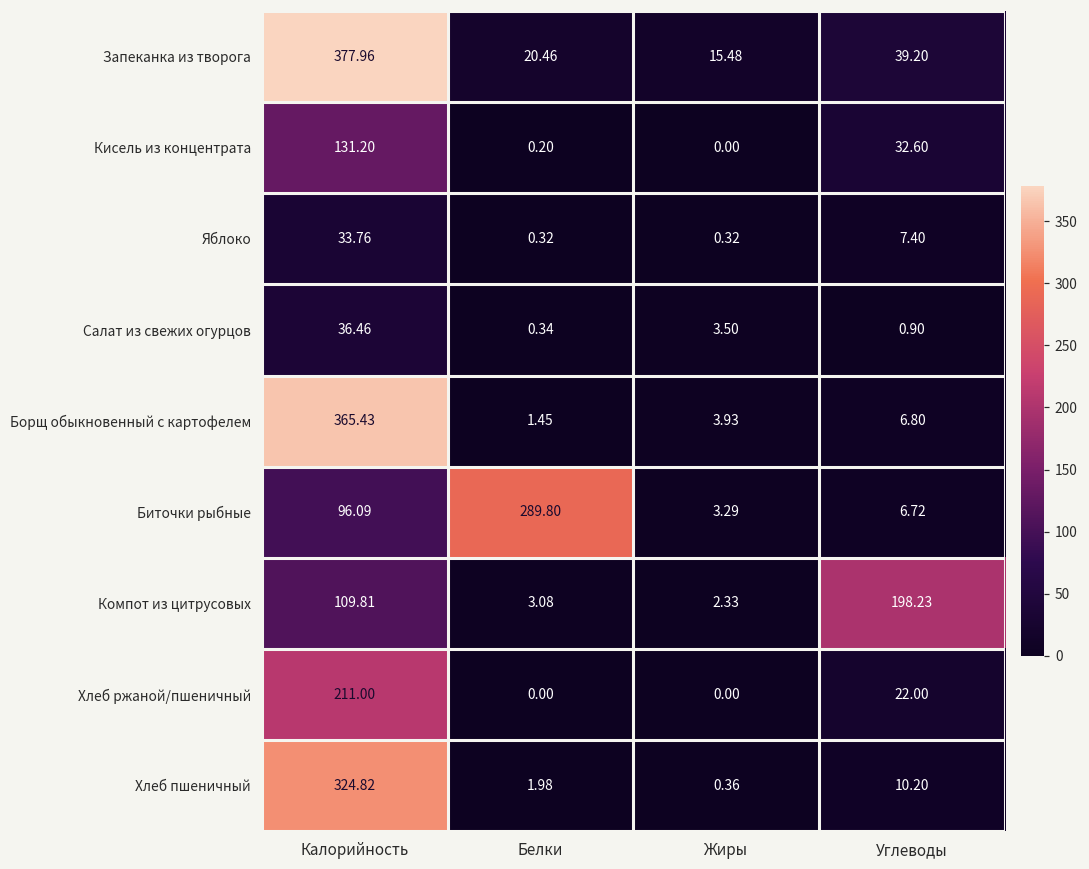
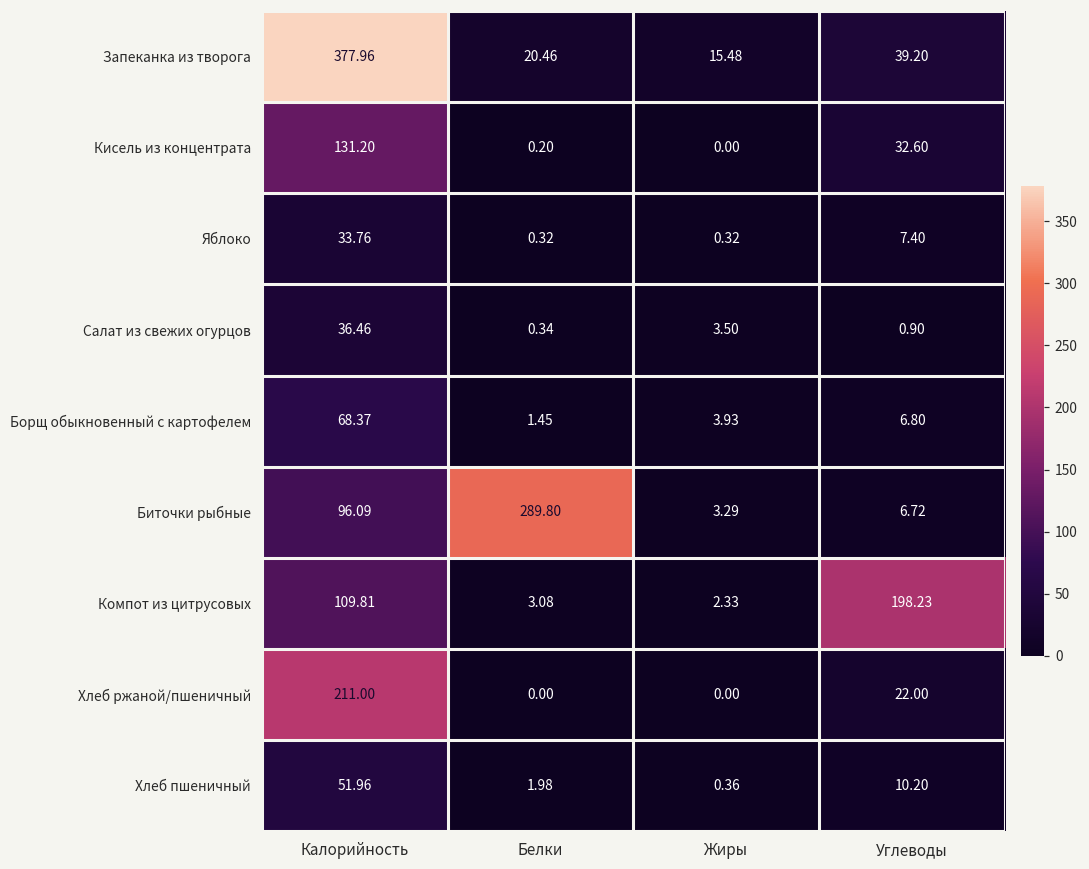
  {
    "Запеканка из творога": {
      "Калорийность": 377.96,
      "Белки": 20.46,
      "Жиры": 15.48,
      "Углеводы": 39.20
    },
    "Кисель из концентрата": {
      "Калорийность": 131.20,
      "Белки": 0.20,
      "Жиры": 0.00,
      "Углеводы": 32.60
    },
    "Яблоко": {
      "Калорийность": 33.76,
      "Белки": 0.32,
      "Жиры": 0.32,
      "Углеводы": 7.40
    },
    "Салат из свежих огурцов": {
      "Калорийность": 36.46,
      "Белки": 0.34,
      "Жиры": 3.50,
      "Углеводы": 0.90
    },
    "Борщ обыкновенный с картофелем": {
-     "Калорийность": 365.43,
+     "Калорийность": 68.37,
      "Белки": 1.45,
      "Жиры": 3.93,
      "Углеводы": 6.80
    },
    "Биточки рыбные": {
      "Калорийность": 96.09,
      "Белки": 289.80,
      "Жиры": 3.29,
      "Углеводы": 6.72
    },
    "Компот из цитрусовых": {
      "Калорийность": 109.81,
      "Белки": 3.08,
      "Жиры": 2.33,
      "Углеводы": 198.23
    },
    "Хлеб ржаной/пшеничный": {
      "Калорийность": 211.00,
      "Белки": 0.00,
      "Жиры": 0.00,
      "Углеводы": 22.00
    },
    "Хлеб пшеничный": {
-     "Калорийность": 324.82,
+     "Калорийность": 51.96,
      "Белки": 1.98,
      "Жиры": 0.36,
      "Углеводы": 10.20
    }
  }
